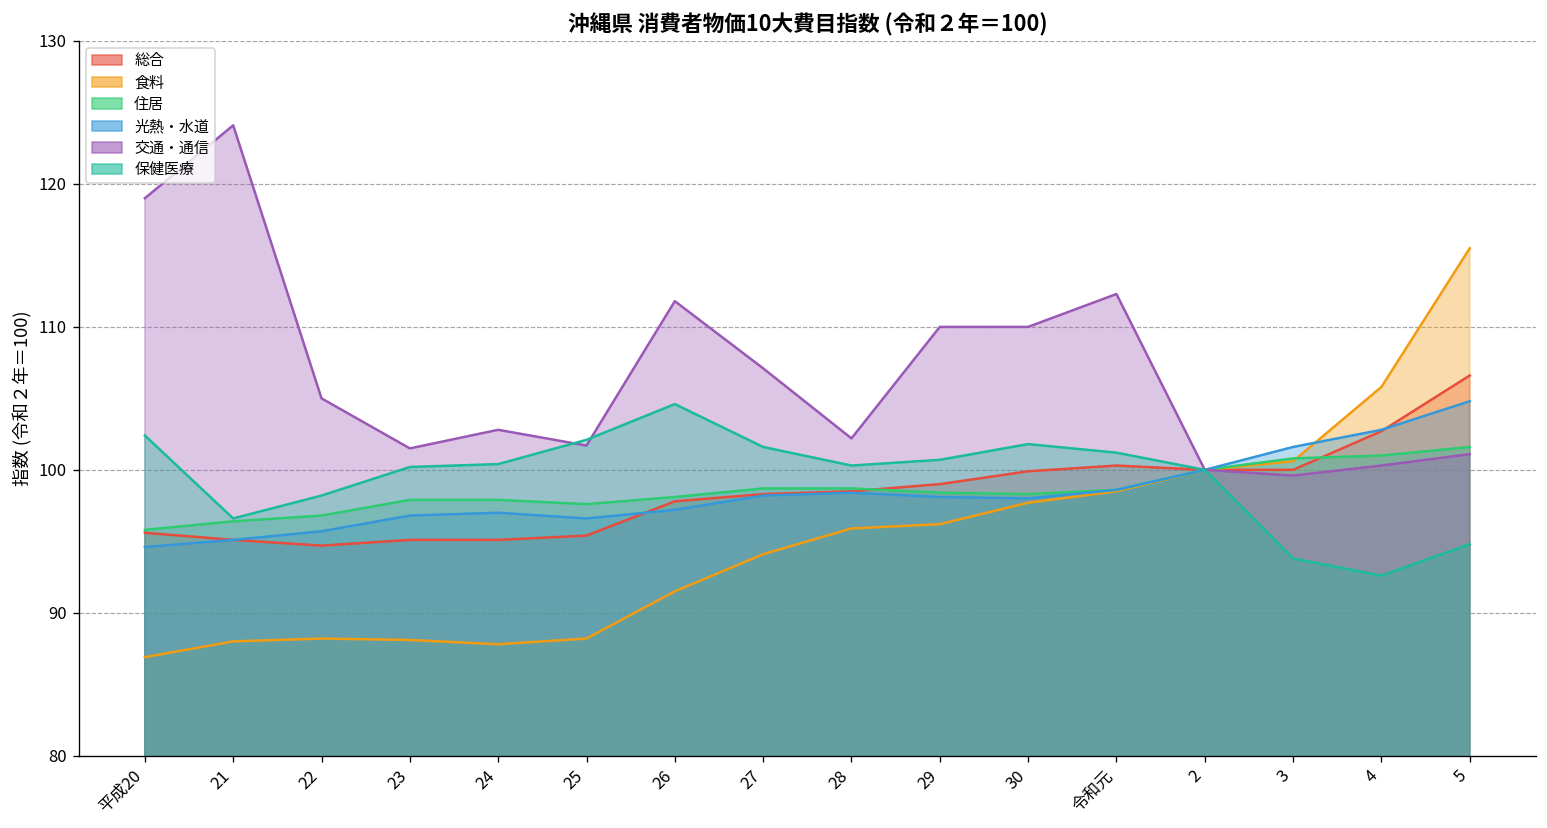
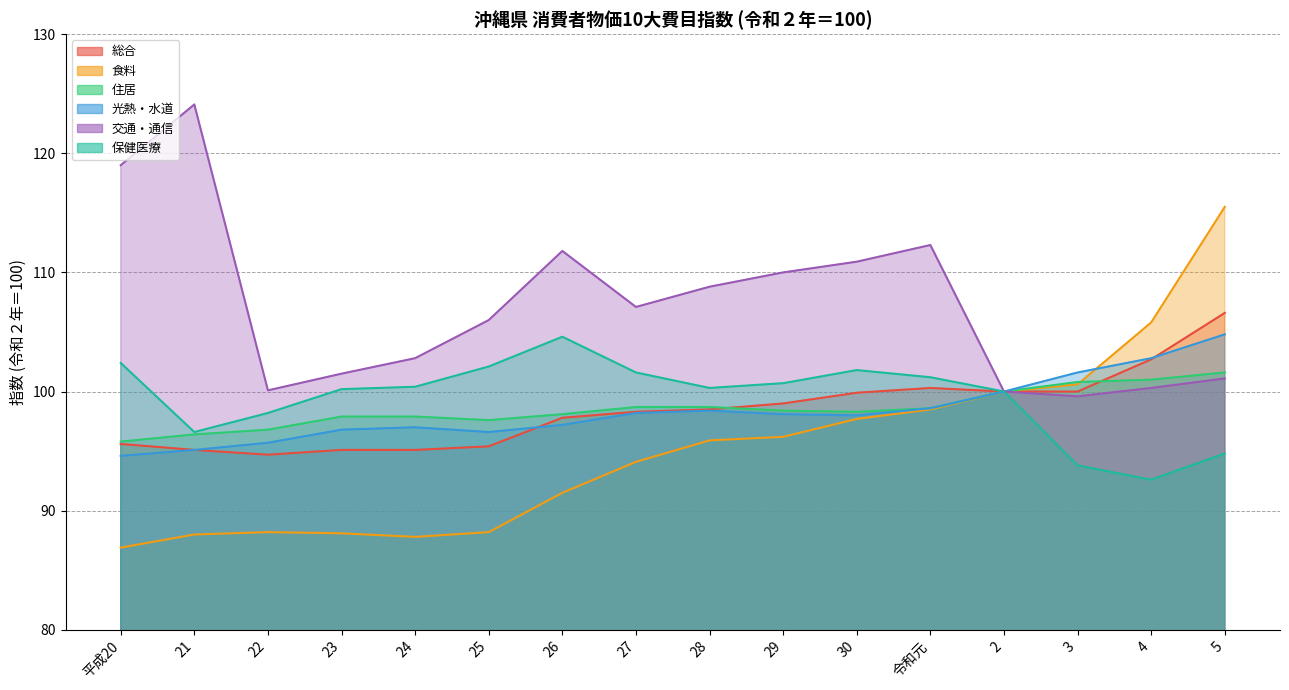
  {
    "交通・通信": {
      "平成20": 119.0,
      "21": 124.1,
-     "22": 105.0,
+     "22": 100.1,
      "23": 101.5,
      "24": 102.8,
-     "25": 101.7,
+     "25": 106.0,
      "26": 111.8,
      "27": 107.1,
-     "28": 102.2,
+     "28": 108.8,
      "29": 110.0,
-     "30": 110.0,
+     "30": 110.9,
      "令和元": 112.3,
      "3": 99.6,
      "4": 100.3,
      "5": 101.1
    }
  }
